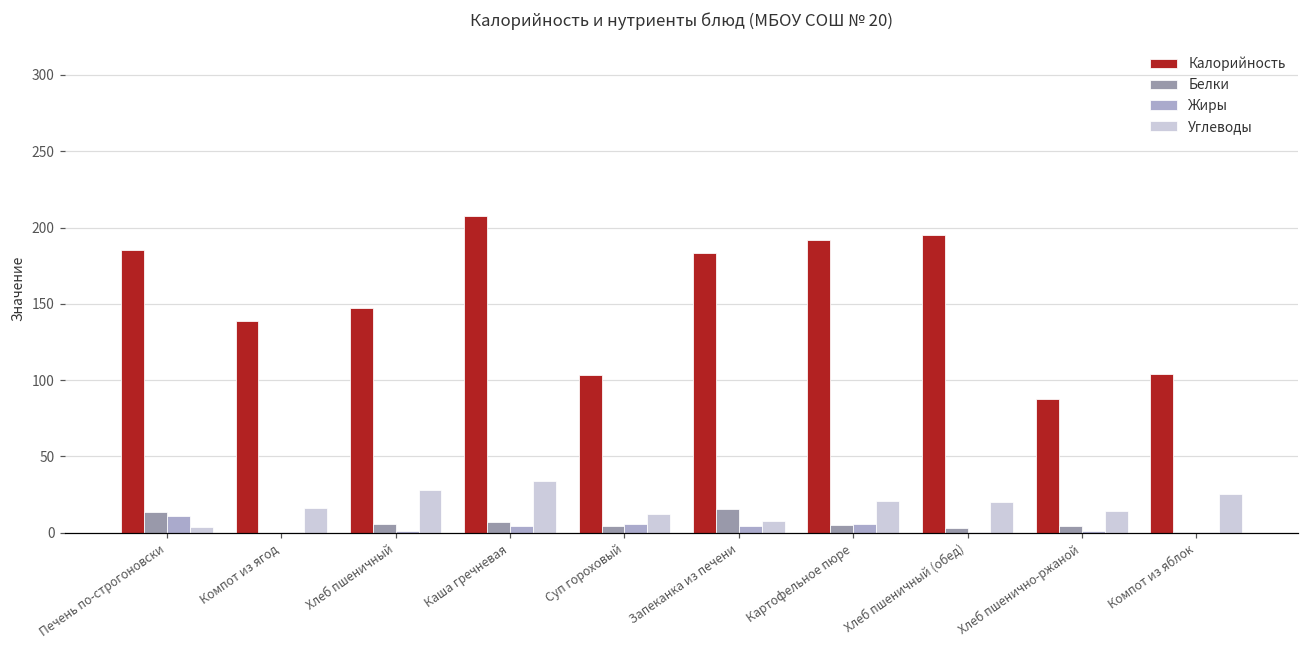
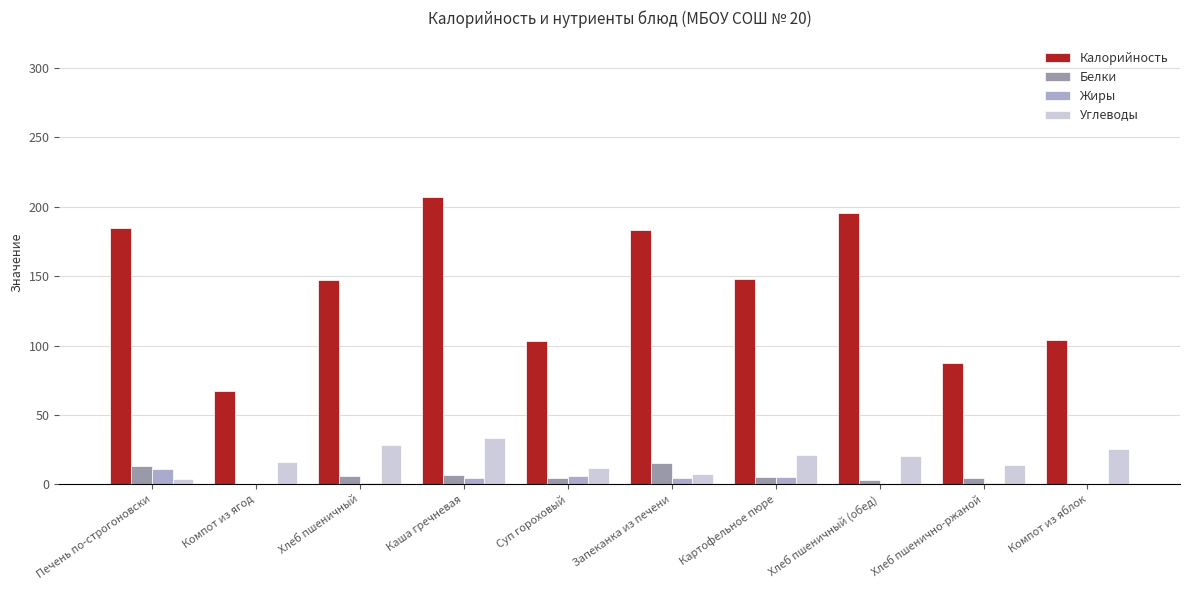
  {
    "Калорийность": {
      "Печень по-строгоновски": 185,
-     "Компот из ягод": 139,
+     "Компот из ягод": 67,
      "Хлеб пшеничный": 147,
      "Каша гречневая": 207,
      "Суп гороховый": 103,
      "Запеканка из печени": 183,
-     "Картофельное пюре": 192,
+     "Картофельное пюре": 148,
      "Хлеб пшеничный (обед)": 195,
      "Хлеб пшенично-ржаной": 88,
      "Компот из яблок": 104
    }
  }
